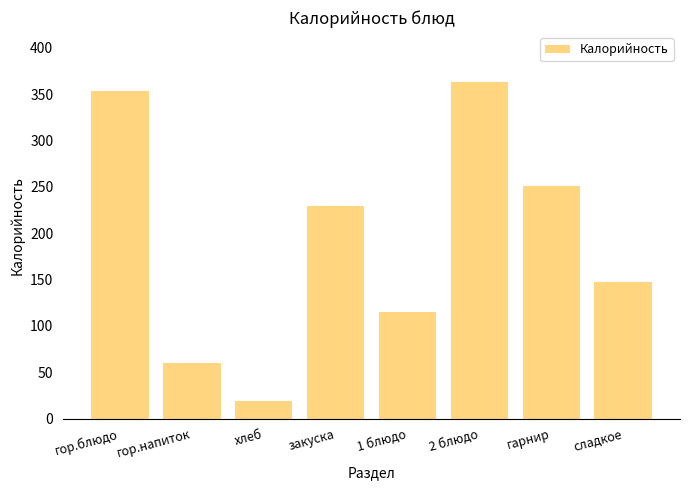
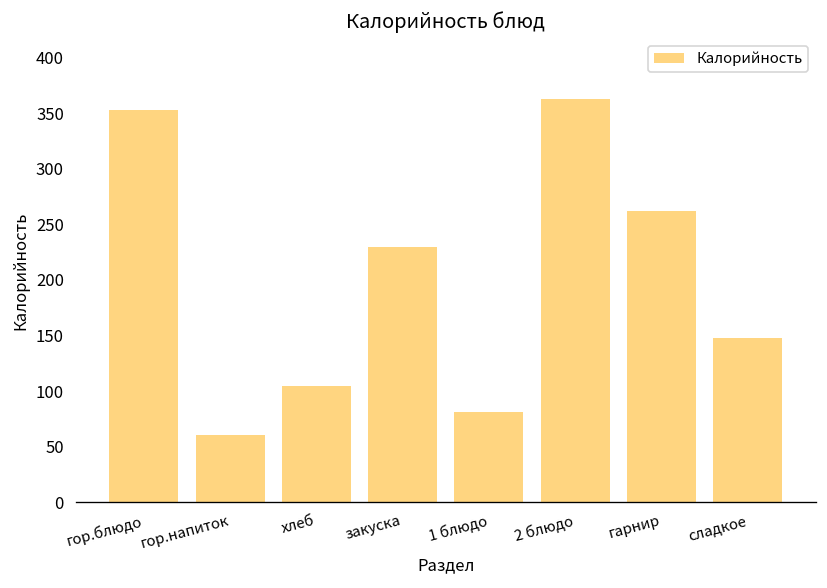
  {
    "гор.блюдо": 350,
    "гор.напиток": 60,
-   "хлеб": 20,
+   "хлеб": 100,
    "закуска": 230,
-   "1 блюдо": 110,
+   "1 блюдо": 80,
    "2 блюдо": 360,
-   "гарнир": 250,
+   "гарнир": 260,
    "сладкое": 150
  }
